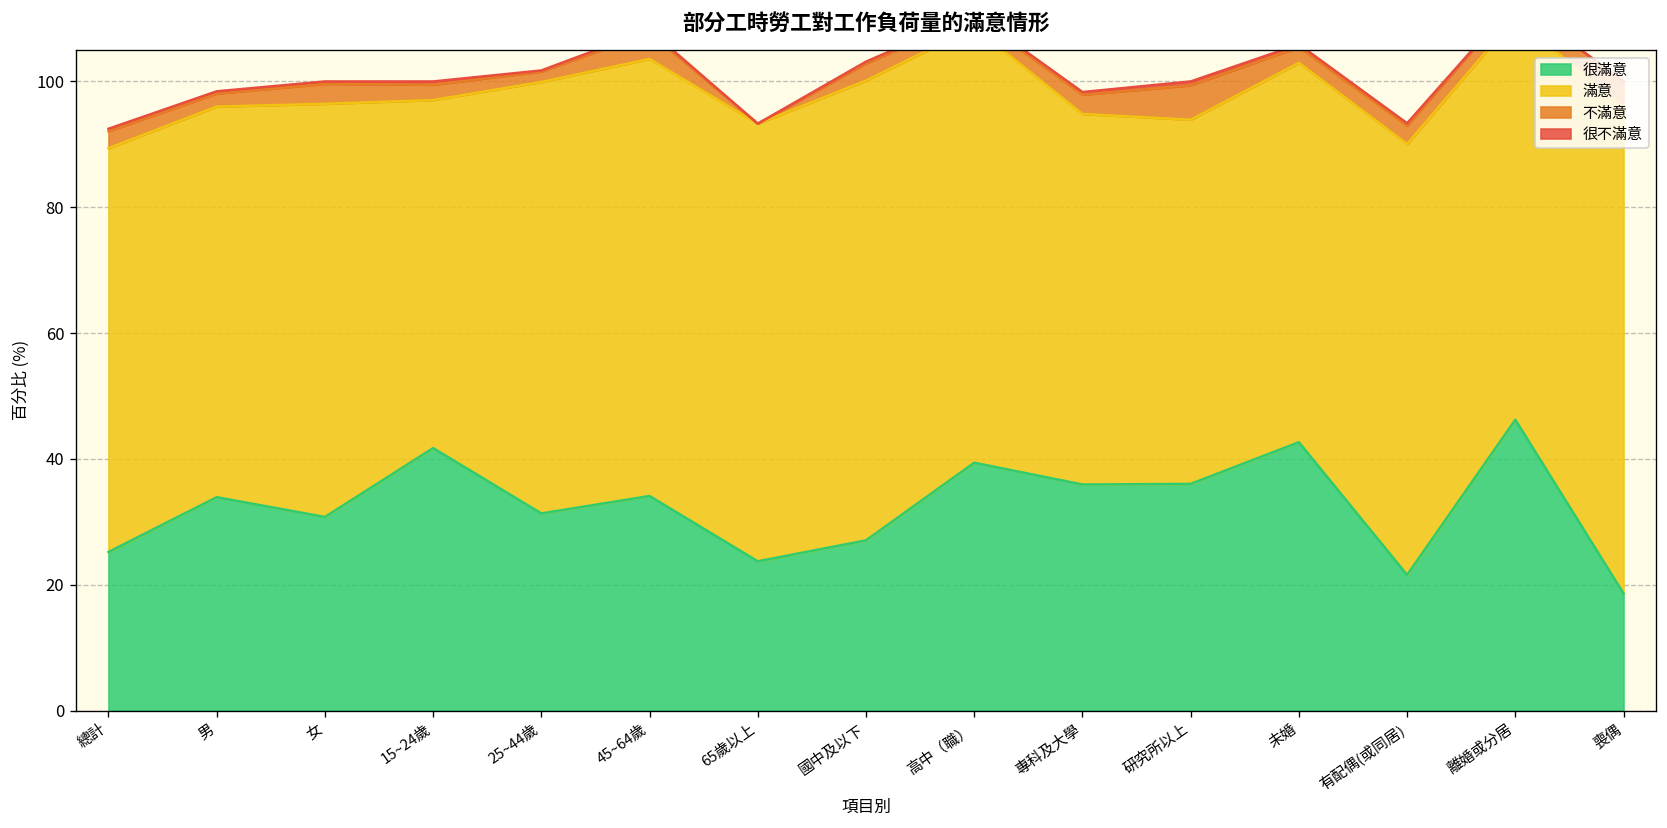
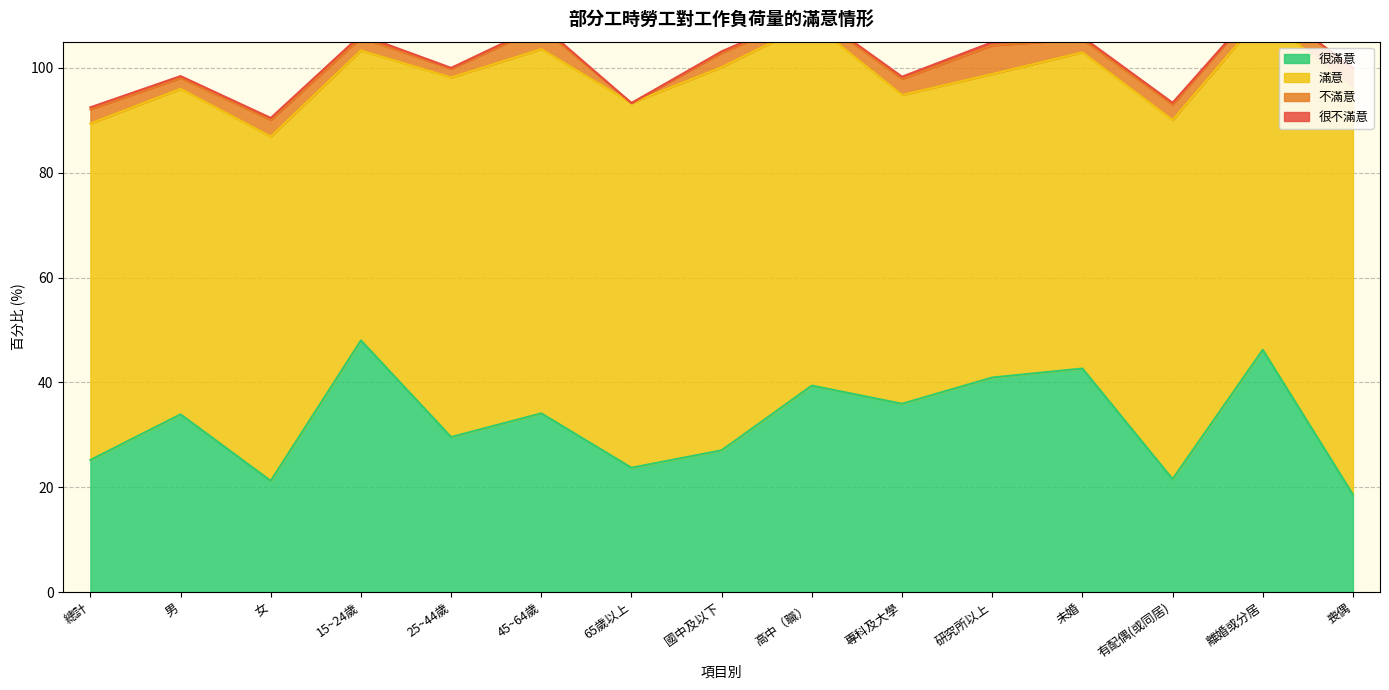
  {
    "很滿意": {
      "總計": 25,
      "男": 34,
-     "女": 31,
-     "15~24歲": 42,
-     "25~44歲": 31,
+     "女": 21,
+     "15~24歲": 48,
+     "25~44歲": 30,
      "45~64歲": 34,
      "65歲以上": 24,
      "國中及以下": 27,
      "高中（職）": 39,
      "專科及大學": 36,
-     "研究所以上": 36,
+     "研究所以上": 41,
      "未婚": 43,
      "有配偶(或同居)": 22,
      "離婚或分居": 46,
      "喪偶": 19
    },
    "滿意": {
      "總計": 64,
      "男": 62,
      "女": 66,
      "15~24歲": 55,
      "25~44歲": 69,
      "45~64歲": 69,
      "國中及以下": 73,
      "專科及大學": 59,
      "研究所以上": 58,
      "未婚": 60,
      "有配偶(或同居)": 68
    }
  }
